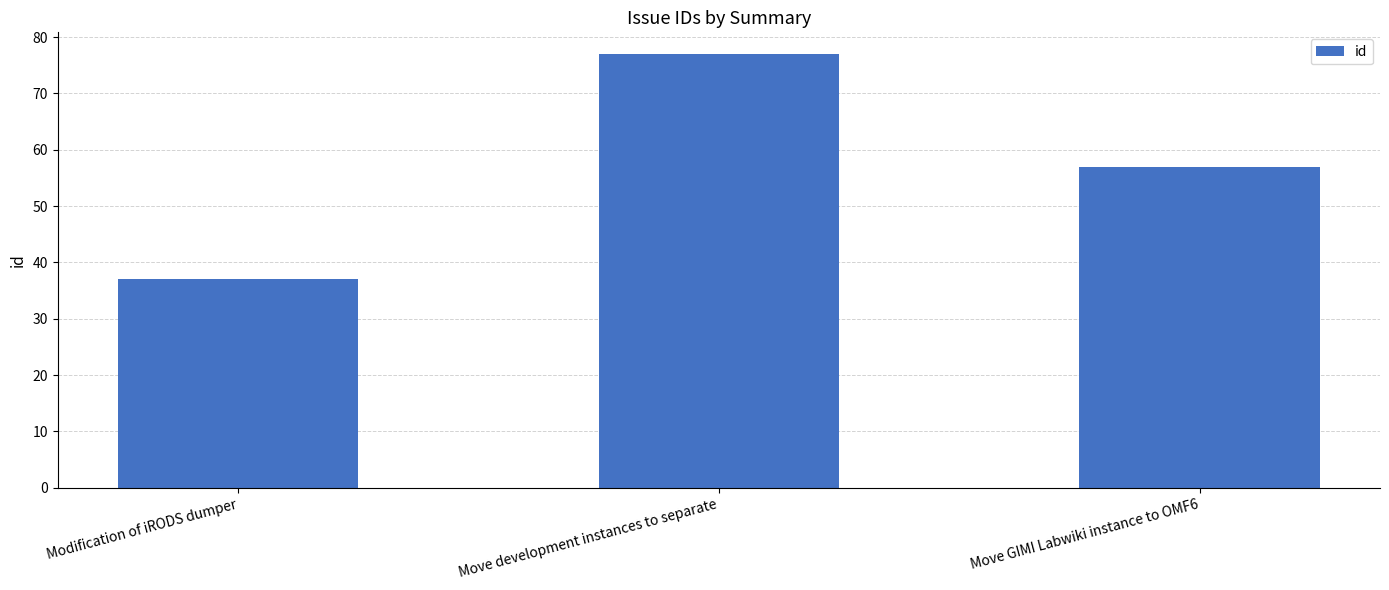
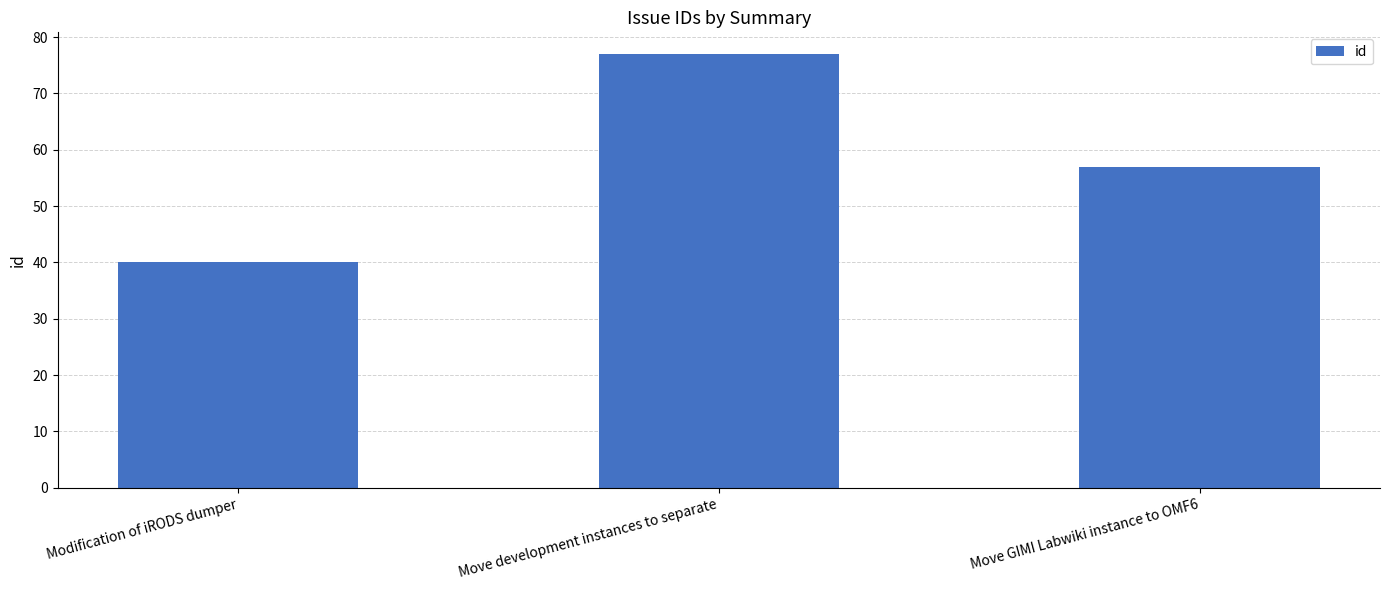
  {
-   "Modification of iRODS dumper": 37,
+   "Modification of iRODS dumper": 40,
    "Move development instances to separate": 77,
    "Move GIMI Labwiki instance to OMF6": 57
  }
